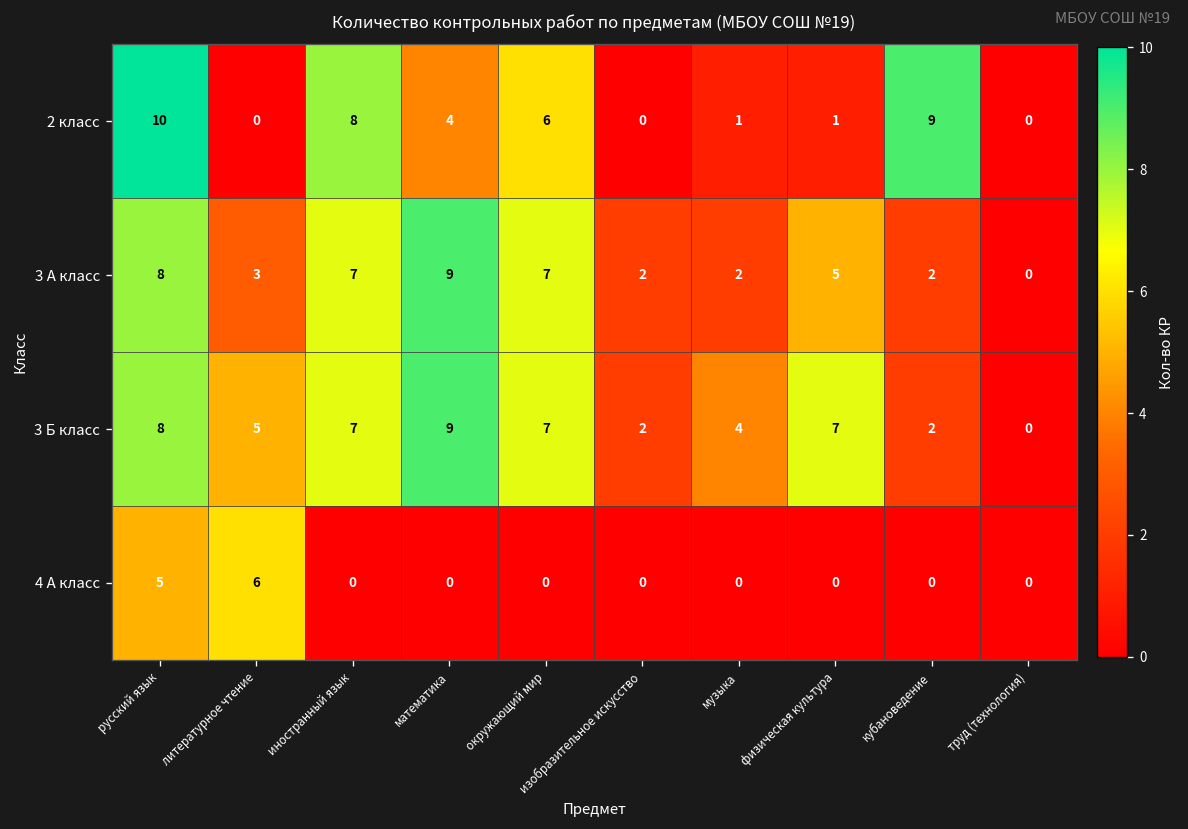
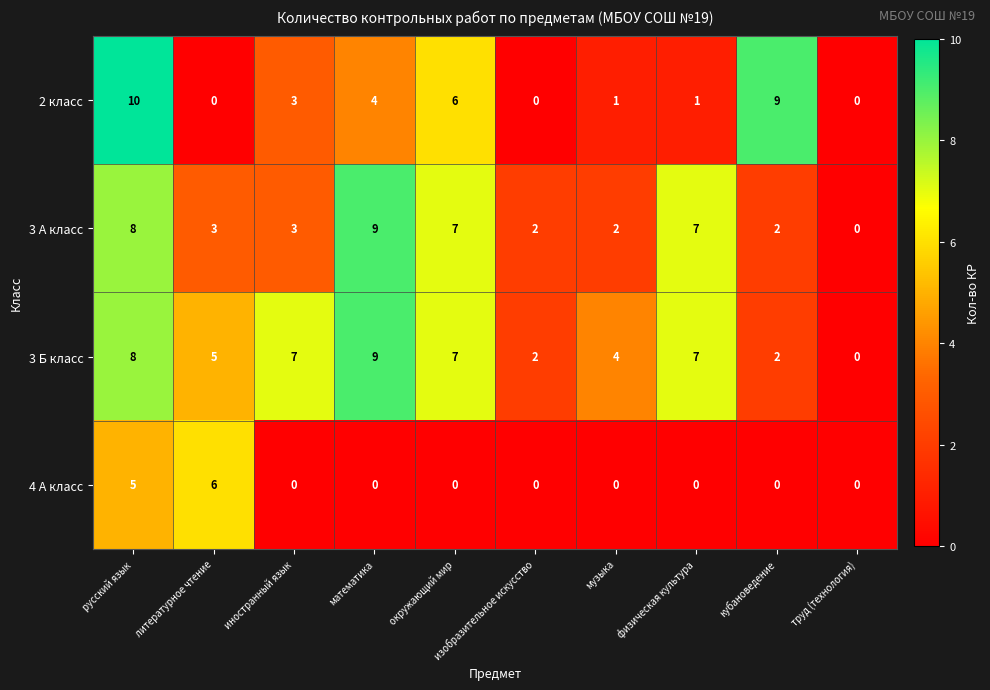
  {
    "2 класс": {
      "русский язык": 10,
      "литературное чтение": 0,
-     "иностранный язык": 8,
+     "иностранный язык": 3,
      "математика": 4,
      "окружающий мир": 6,
      "изобразительное искусство": 0,
      "музыка": 1,
      "физическая культура": 1,
      "кубановедение": 9,
      "труд (технология)": 0
    },
    "3 А класс": {
      "русский язык": 8,
      "литературное чтение": 3,
-     "иностранный язык": 7,
+     "иностранный язык": 3,
      "математика": 9,
      "окружающий мир": 7,
      "изобразительное искусство": 2,
      "музыка": 2,
-     "физическая культура": 5,
+     "физическая культура": 7,
      "кубановедение": 2,
      "труд (технология)": 0
    },
    "3 Б класс": {
      "русский язык": 8,
      "литературное чтение": 5,
      "иностранный язык": 7,
      "математика": 9,
      "окружающий мир": 7,
      "изобразительное искусство": 2,
      "музыка": 4,
      "физическая культура": 7,
      "кубановедение": 2,
      "труд (технология)": 0
    },
    "4 А класс": {
      "русский язык": 5,
      "литературное чтение": 6,
      "иностранный язык": 0,
      "математика": 0,
      "окружающий мир": 0,
      "изобразительное искусство": 0,
      "музыка": 0,
      "физическая культура": 0,
      "кубановедение": 0,
      "труд (технология)": 0
    }
  }
